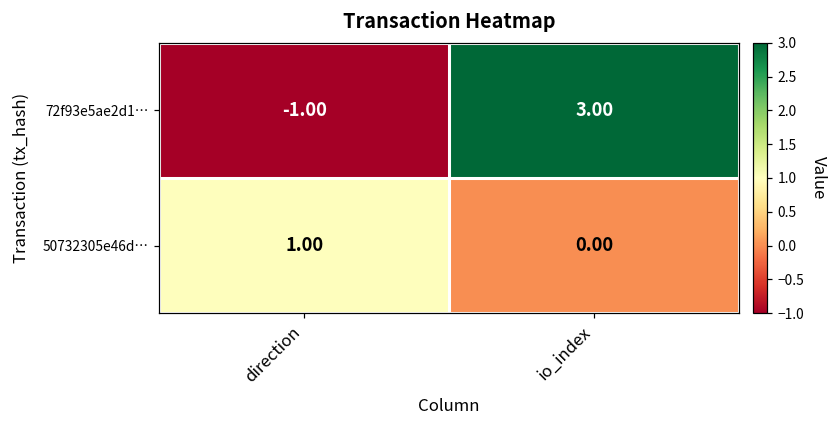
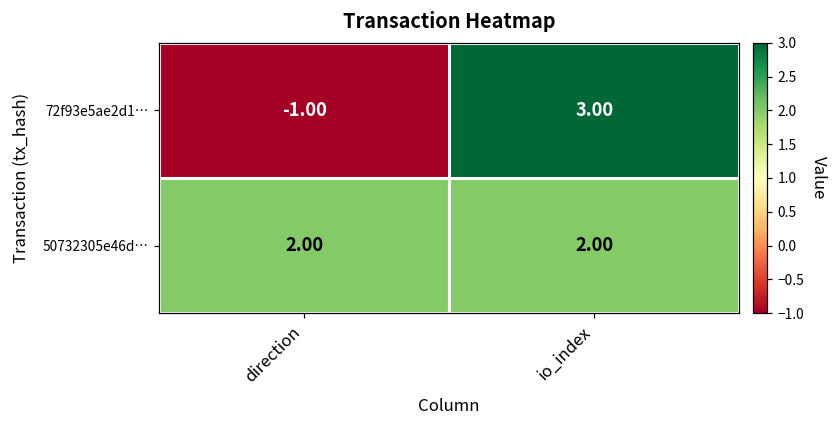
  {
    "72f93e5ae2d1…": {
      "direction": -1.00,
      "io_index": 3.00
    },
    "50732305e46d…": {
-     "direction": 1.00,
-     "io_index": 0.00
+     "direction": 2.00,
+     "io_index": 2.00
    }
  }
